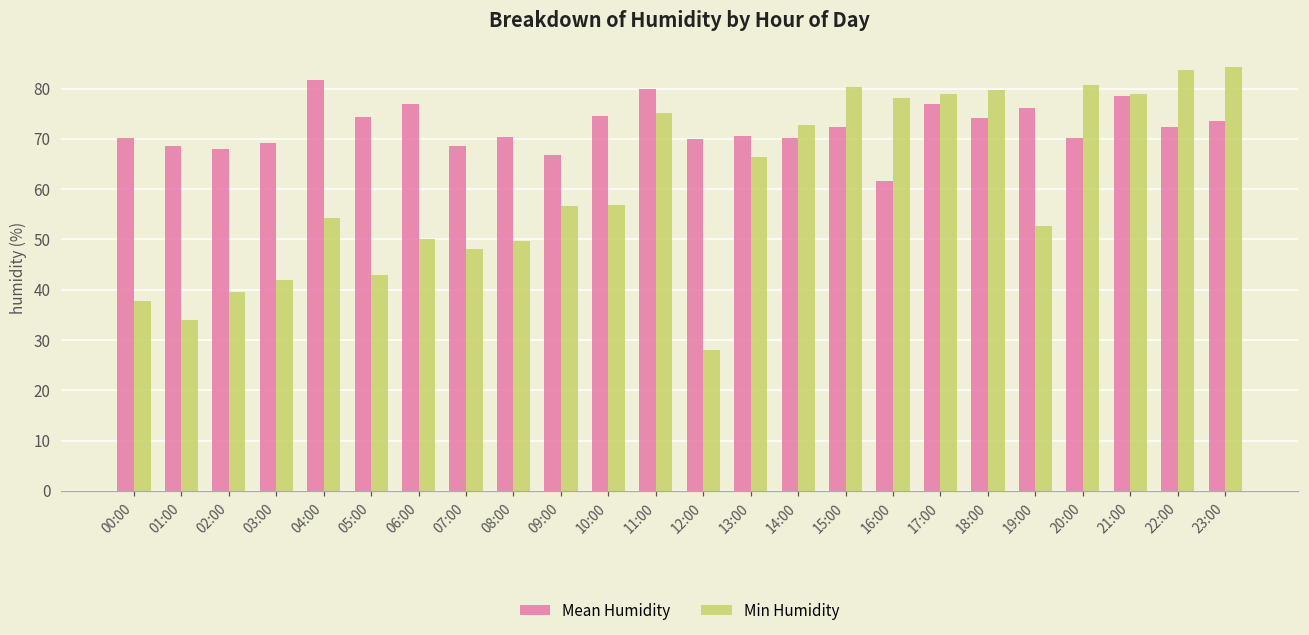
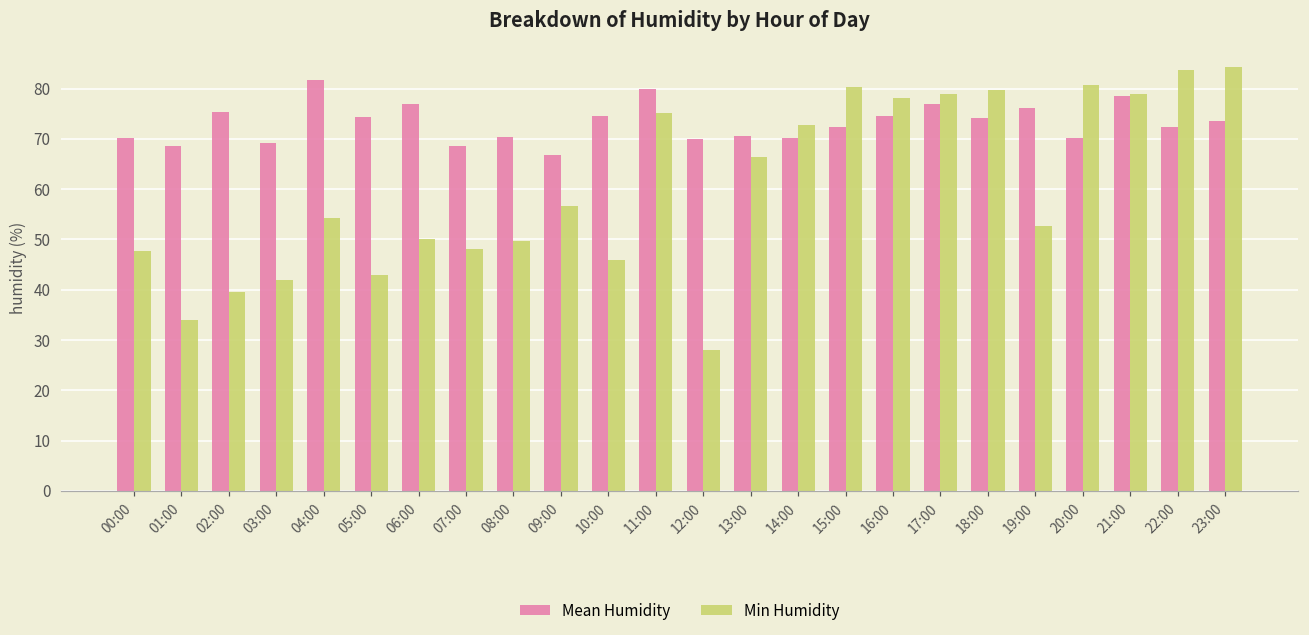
  {
    "Mean Humidity": {
      "00:00": 70,
      "01:00": 69,
-     "02:00": 68,
+     "02:00": 75,
      "03:00": 69,
      "04:00": 82,
      "05:00": 74,
      "06:00": 77,
      "07:00": 69,
      "08:00": 70,
      "09:00": 67,
      "10:00": 75,
      "11:00": 80,
      "12:00": 70,
      "13:00": 70,
      "14:00": 70,
      "15:00": 72,
-     "16:00": 62,
+     "16:00": 75,
      "17:00": 77,
      "18:00": 74,
      "19:00": 76,
      "20:00": 70,
      "21:00": 79,
      "22:00": 72,
      "23:00": 73
    },
    "Min Humidity": {
-     "00:00": 38,
+     "00:00": 48,
      "01:00": 34,
      "02:00": 40,
      "03:00": 42,
      "04:00": 54,
      "05:00": 43,
      "06:00": 50,
      "07:00": 48,
      "08:00": 50,
      "09:00": 57,
-     "10:00": 57,
+     "10:00": 46,
      "11:00": 75,
      "12:00": 28,
      "13:00": 66,
      "14:00": 73,
      "15:00": 80,
      "16:00": 78,
      "17:00": 79,
      "18:00": 80,
      "19:00": 53,
      "20:00": 81,
      "21:00": 79,
      "22:00": 84,
      "23:00": 84
    }
  }
